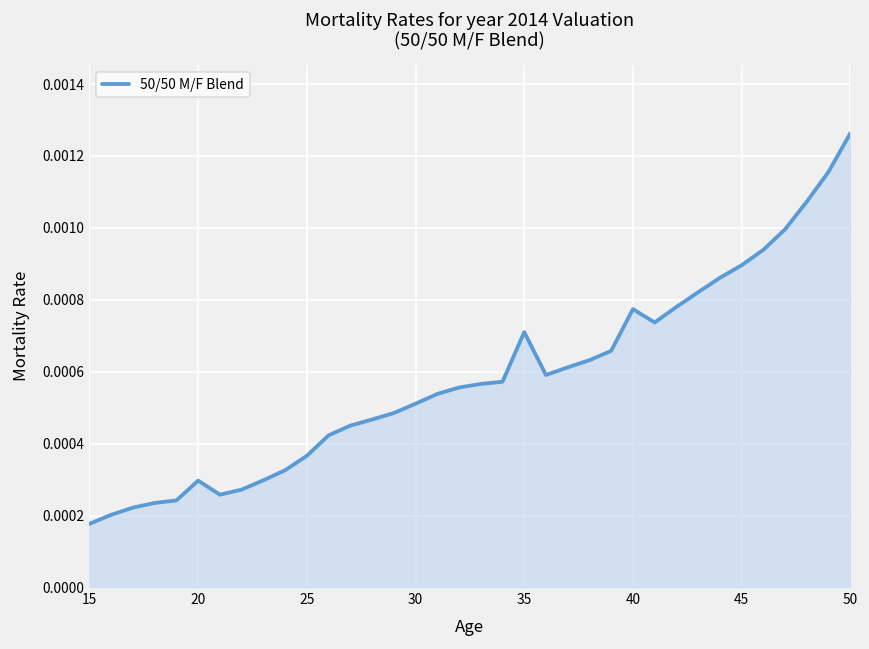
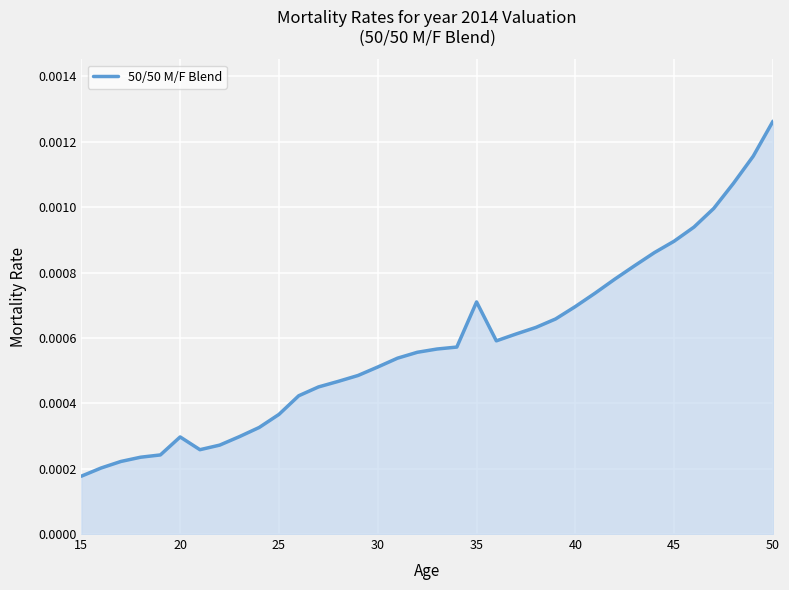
  {
    "15": 0.00018,
    "20": 0.00030,
    "25": 0.00037,
    "30": 0.00051,
    "35": 0.00071,
-   "40": 0.00077,
+   "40": 0.00070,
    "45": 0.00090,
    "50": 0.00126
  }
